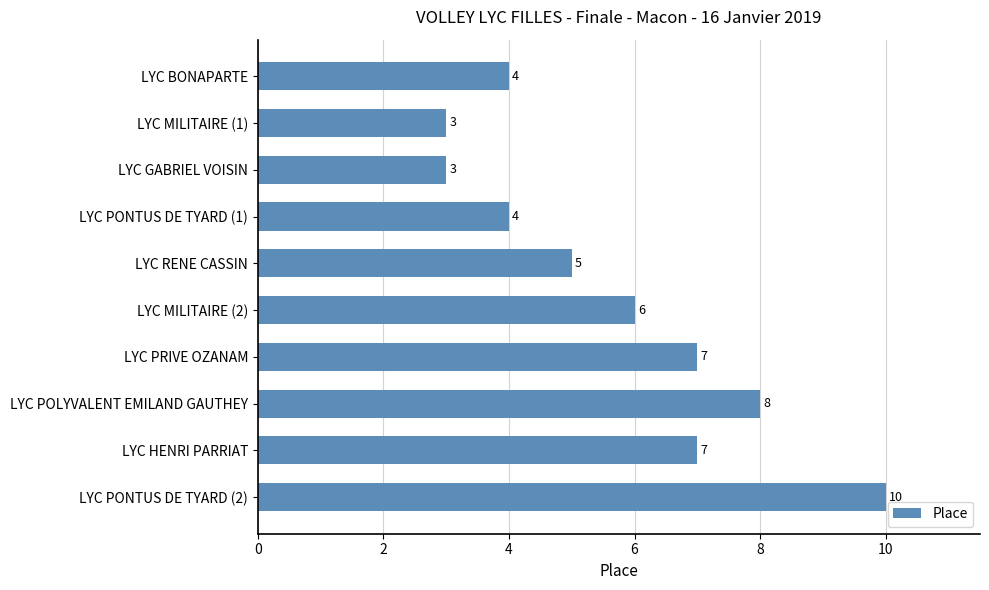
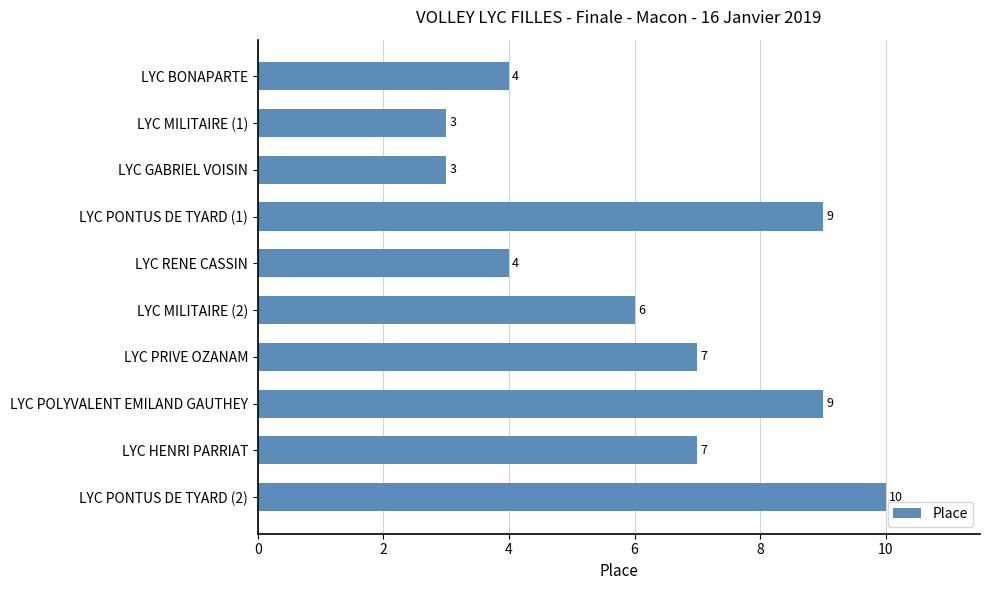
  {
    "LYC BONAPARTE": 4,
    "LYC MILITAIRE (1)": 3,
    "LYC GABRIEL VOISIN": 3,
-   "LYC PONTUS DE TYARD (1)": 4,
-   "LYC RENE CASSIN": 5,
+   "LYC PONTUS DE TYARD (1)": 9,
+   "LYC RENE CASSIN": 4,
    "LYC MILITAIRE (2)": 6,
    "LYC PRIVE OZANAM": 7,
-   "LYC POLYVALENT EMILAND GAUTHEY": 8,
+   "LYC POLYVALENT EMILAND GAUTHEY": 9,
    "LYC HENRI PARRIAT": 7
  }
